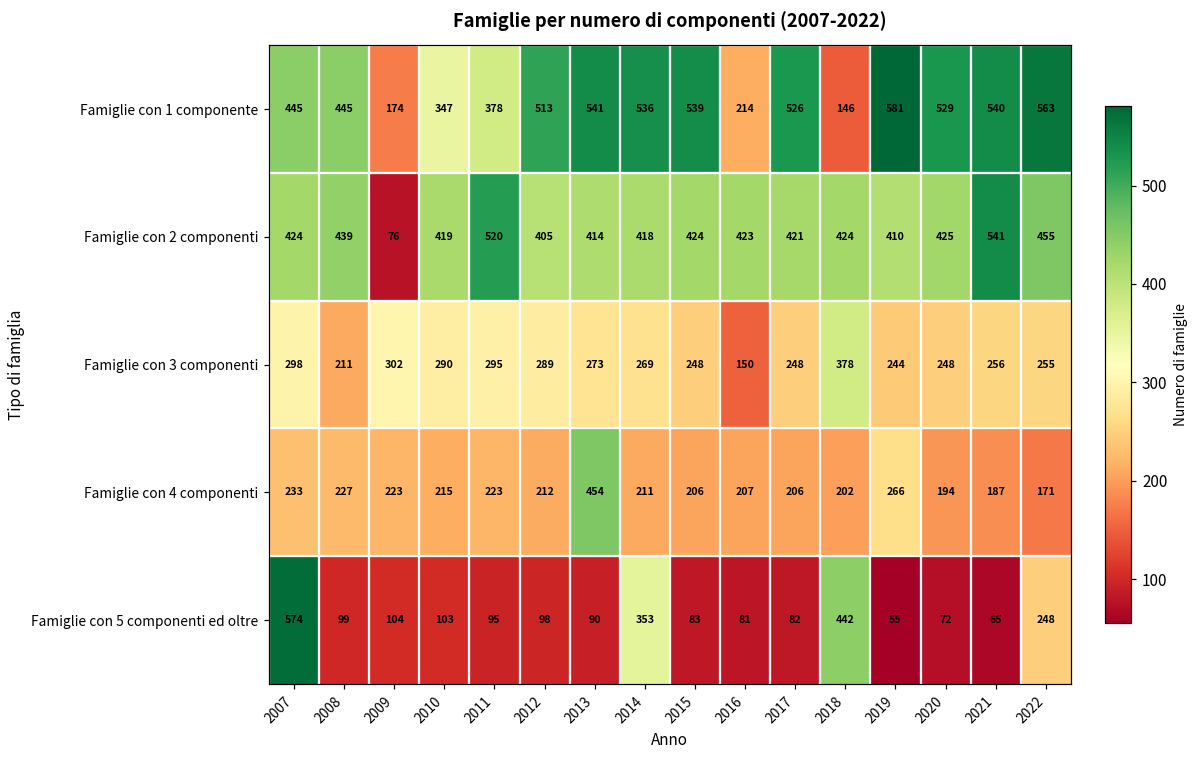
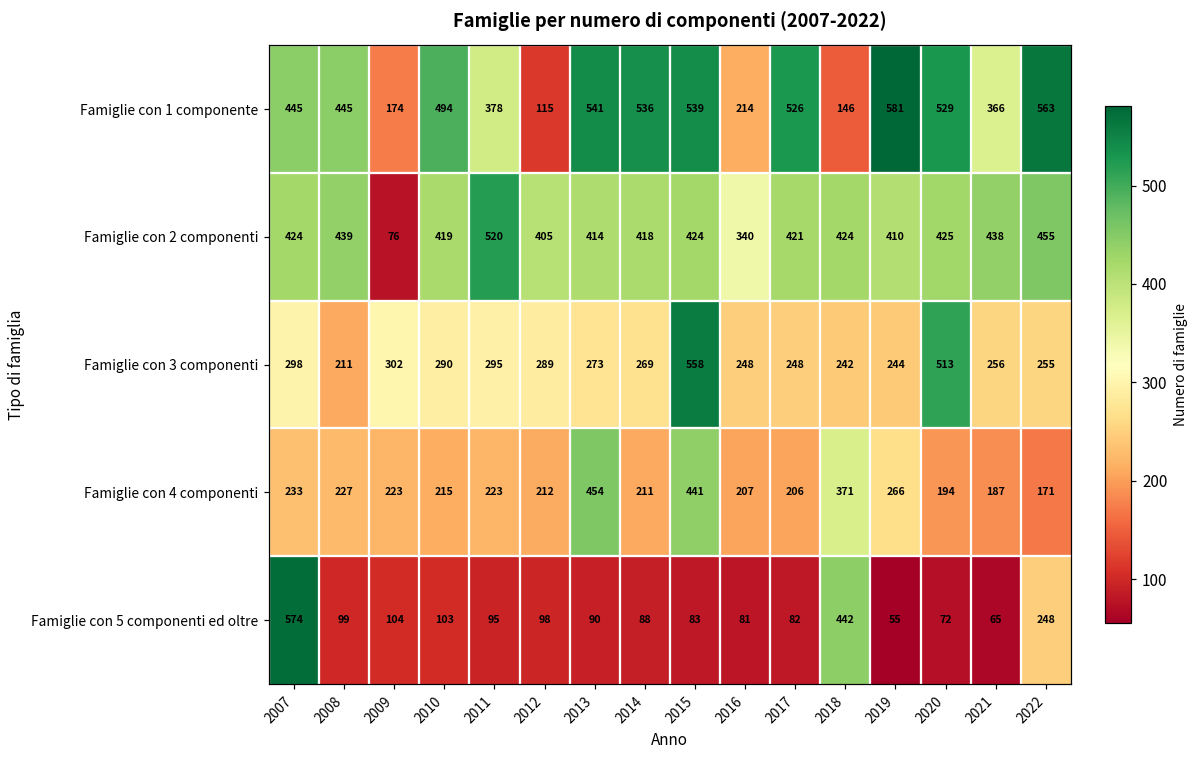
  {
    "Famiglie con 1 componente": {
      "2007": 445,
      "2008": 445,
      "2009": 174,
-     "2010": 347,
+     "2010": 494,
      "2011": 378,
-     "2012": 513,
+     "2012": 115,
      "2013": 541,
      "2014": 536,
      "2015": 539,
      "2016": 214,
      "2017": 526,
      "2018": 146,
      "2019": 581,
      "2020": 529,
-     "2021": 540,
+     "2021": 366,
      "2022": 563
    },
    "Famiglie con 2 componenti": {
      "2007": 424,
      "2008": 439,
      "2009": 76,
      "2010": 419,
      "2011": 520,
      "2012": 405,
      "2013": 414,
      "2014": 418,
      "2015": 424,
-     "2016": 423,
+     "2016": 340,
      "2017": 421,
      "2018": 424,
      "2019": 410,
      "2020": 425,
-     "2021": 541,
+     "2021": 438,
      "2022": 455
    },
    "Famiglie con 3 componenti": {
      "2007": 298,
      "2008": 211,
      "2009": 302,
      "2010": 290,
      "2011": 295,
      "2012": 289,
      "2013": 273,
      "2014": 269,
-     "2015": 248,
-     "2016": 150,
+     "2015": 558,
+     "2016": 248,
      "2017": 248,
-     "2018": 378,
+     "2018": 242,
      "2019": 244,
-     "2020": 248,
+     "2020": 513,
      "2021": 256,
      "2022": 255
    },
    "Famiglie con 4 componenti": {
      "2007": 233,
      "2008": 227,
      "2009": 223,
      "2010": 215,
      "2011": 223,
      "2012": 212,
      "2013": 454,
      "2014": 211,
-     "2015": 206,
+     "2015": 441,
      "2016": 207,
      "2017": 206,
-     "2018": 202,
+     "2018": 371,
      "2019": 266,
      "2020": 194,
      "2021": 187,
      "2022": 171
    },
    "Famiglie con 5 componenti ed oltre": {
      "2007": 574,
      "2008": 99,
      "2009": 104,
      "2010": 103,
      "2011": 95,
      "2012": 98,
      "2013": 90,
-     "2014": 353,
+     "2014": 88,
      "2015": 83,
      "2016": 81,
      "2017": 82,
      "2018": 442,
      "2019": 55,
      "2020": 72,
      "2021": 65,
      "2022": 248
    }
  }
